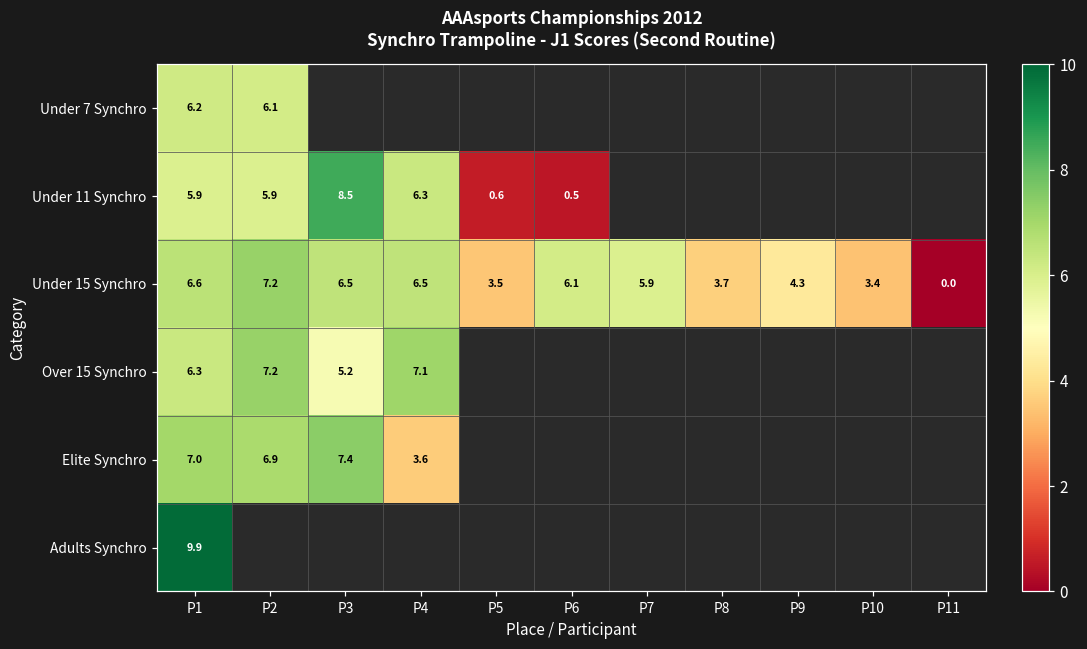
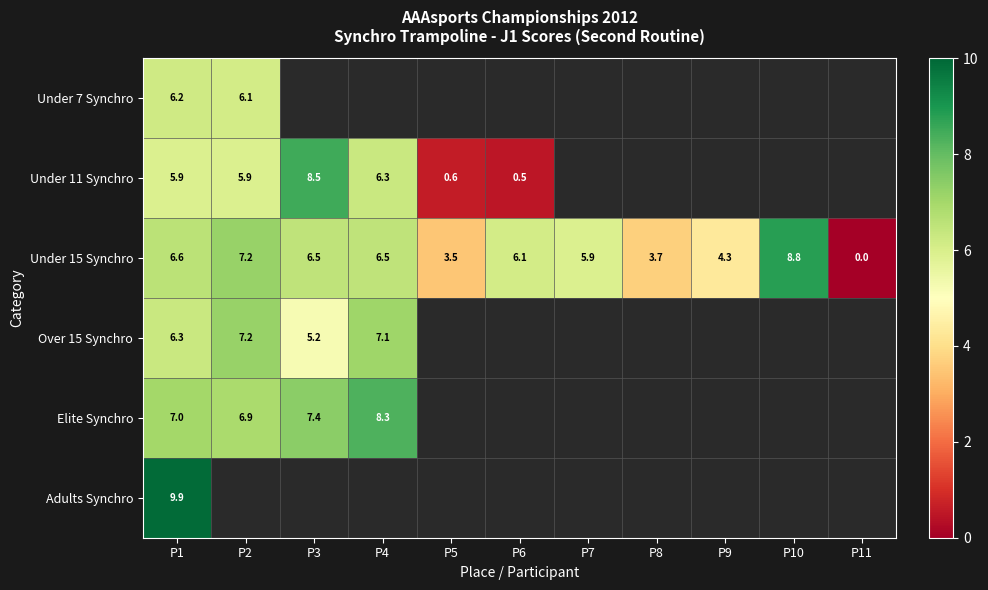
  {
    "Under 7 Synchro": {
      "P1": 6.2,
      "P2": 6.1
    },
    "Under 11 Synchro": {
      "P1": 5.9,
      "P2": 5.9,
      "P3": 8.5,
      "P4": 6.3,
      "P5": 0.6,
      "P6": 0.5
    },
    "Under 15 Synchro": {
      "P1": 6.6,
      "P2": 7.2,
      "P3": 6.5,
      "P4": 6.5,
      "P5": 3.5,
      "P6": 6.1,
      "P7": 5.9,
      "P8": 3.7,
      "P9": 4.3,
-     "P10": 3.4,
+     "P10": 8.8,
      "P11": 0.0
    },
    "Over 15 Synchro": {
      "P1": 6.3,
      "P2": 7.2,
      "P3": 5.2,
      "P4": 7.1
    },
    "Elite Synchro": {
      "P1": 7.0,
      "P2": 6.9,
      "P3": 7.4,
-     "P4": 3.6
+     "P4": 8.3
    },
    "Adults Synchro": {
      "P1": 9.9
    }
  }
